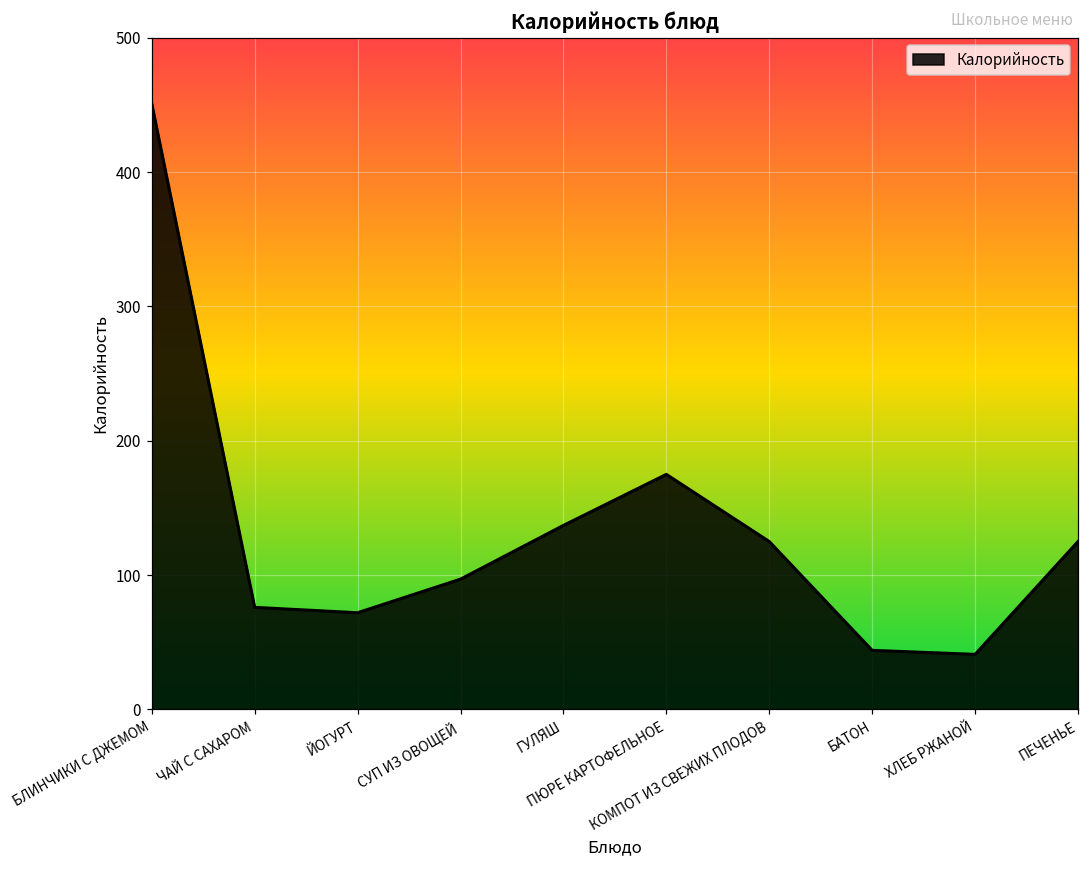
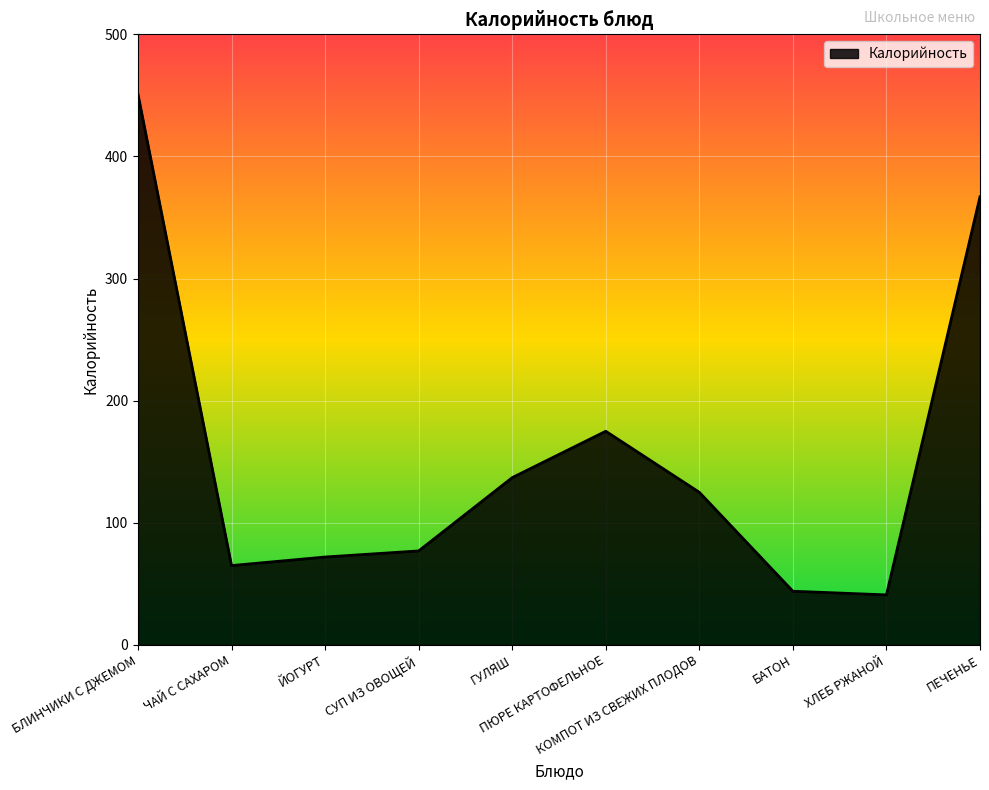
  {
    "БЛИНЧИКИ С ДЖЕМОМ": 451,
-   "ЧАЙ С САХАРОМ": 76,
+   "ЧАЙ С САХАРОМ": 65,
    "ЙОГУРТ": 72,
-   "СУП ИЗ ОВОЩЕЙ": 97,
+   "СУП ИЗ ОВОЩЕЙ": 77,
    "ГУЛЯШ": 137,
    "ПЮРЕ КАРТОФЕЛЬНОЕ": 175,
    "КОМПОТ ИЗ СВЕЖИХ ПЛОДОВ": 125,
    "БАТОН": 44,
    "ХЛЕБ РЖАНОЙ": 41,
-   "ПЕЧЕНЬЕ": 125
+   "ПЕЧЕНЬЕ": 367
  }
